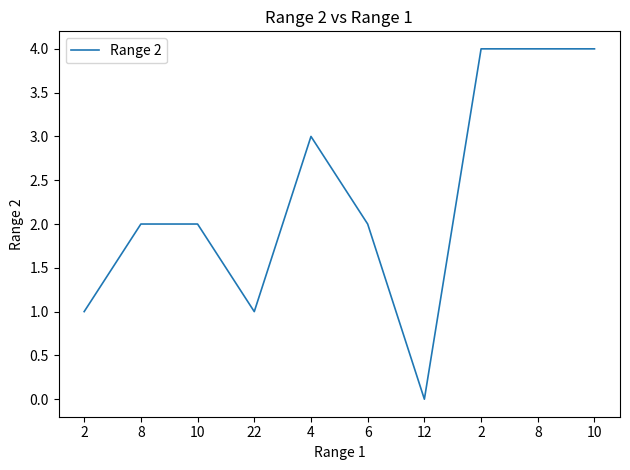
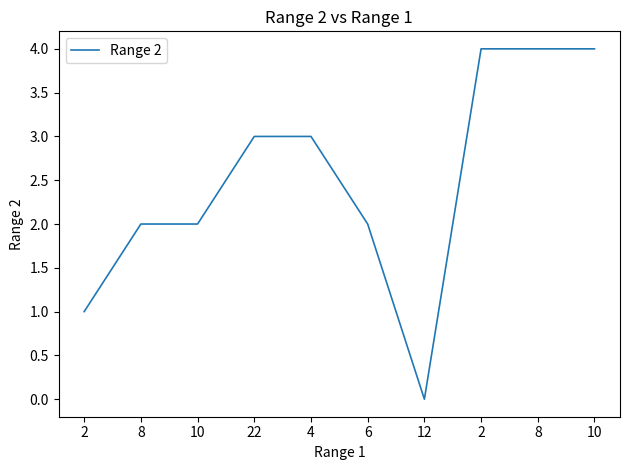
  {
-   "22": 1,
+   "22": 3,
    "4": 3,
    "6": 2,
    "12": 0
  }
